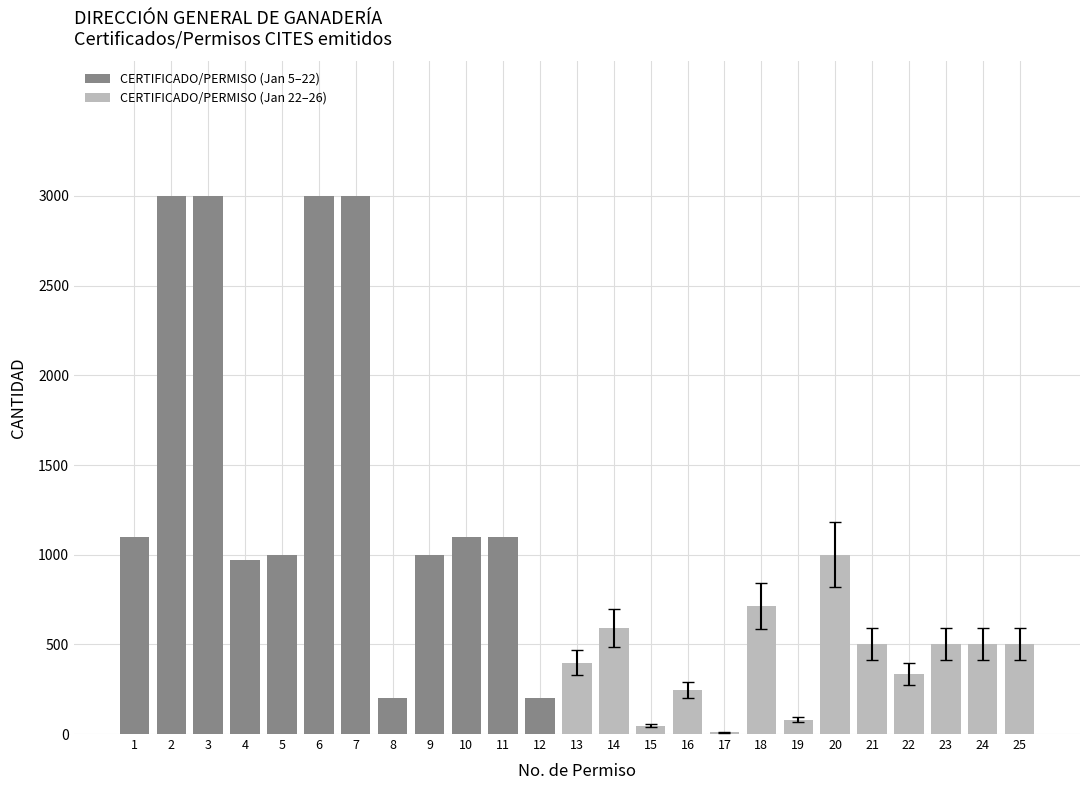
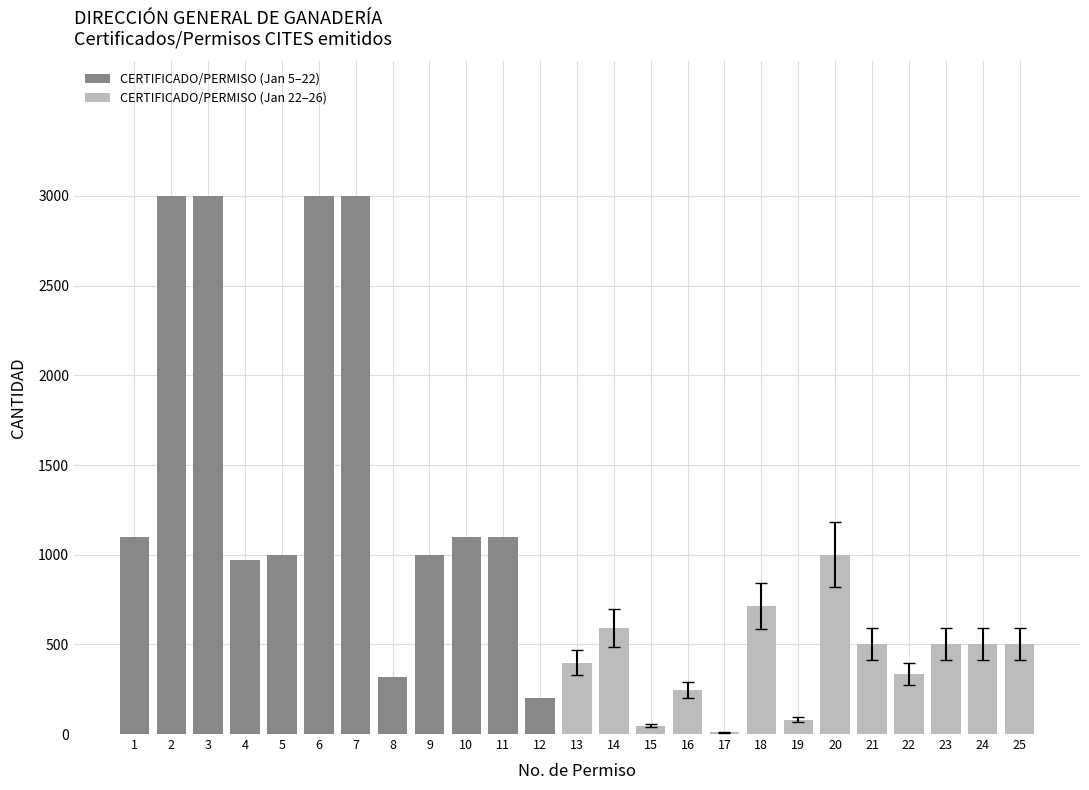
  {
    "CERTIFICADO/PERMISO (Jan 5–22)": {
      "1": 1100,
      "2": 3000,
      "3": 3000,
      "4": 970,
      "5": 1000,
      "6": 3000,
      "7": 3000,
-     "8": 200,
+     "8": 320,
      "9": 1000,
      "10": 1100,
      "11": 1100,
      "12": 200
    },
    "CERTIFICADO/PERMISO (Jan 22–26)": {
      "13": 400,
      "14": 590,
      "15": 50,
      "16": 250,
      "18": 710,
      "19": 80,
      "20": 1000,
      "21": 500,
      "22": 330,
      "23": 500,
      "24": 500,
      "25": 500
    }
  }
